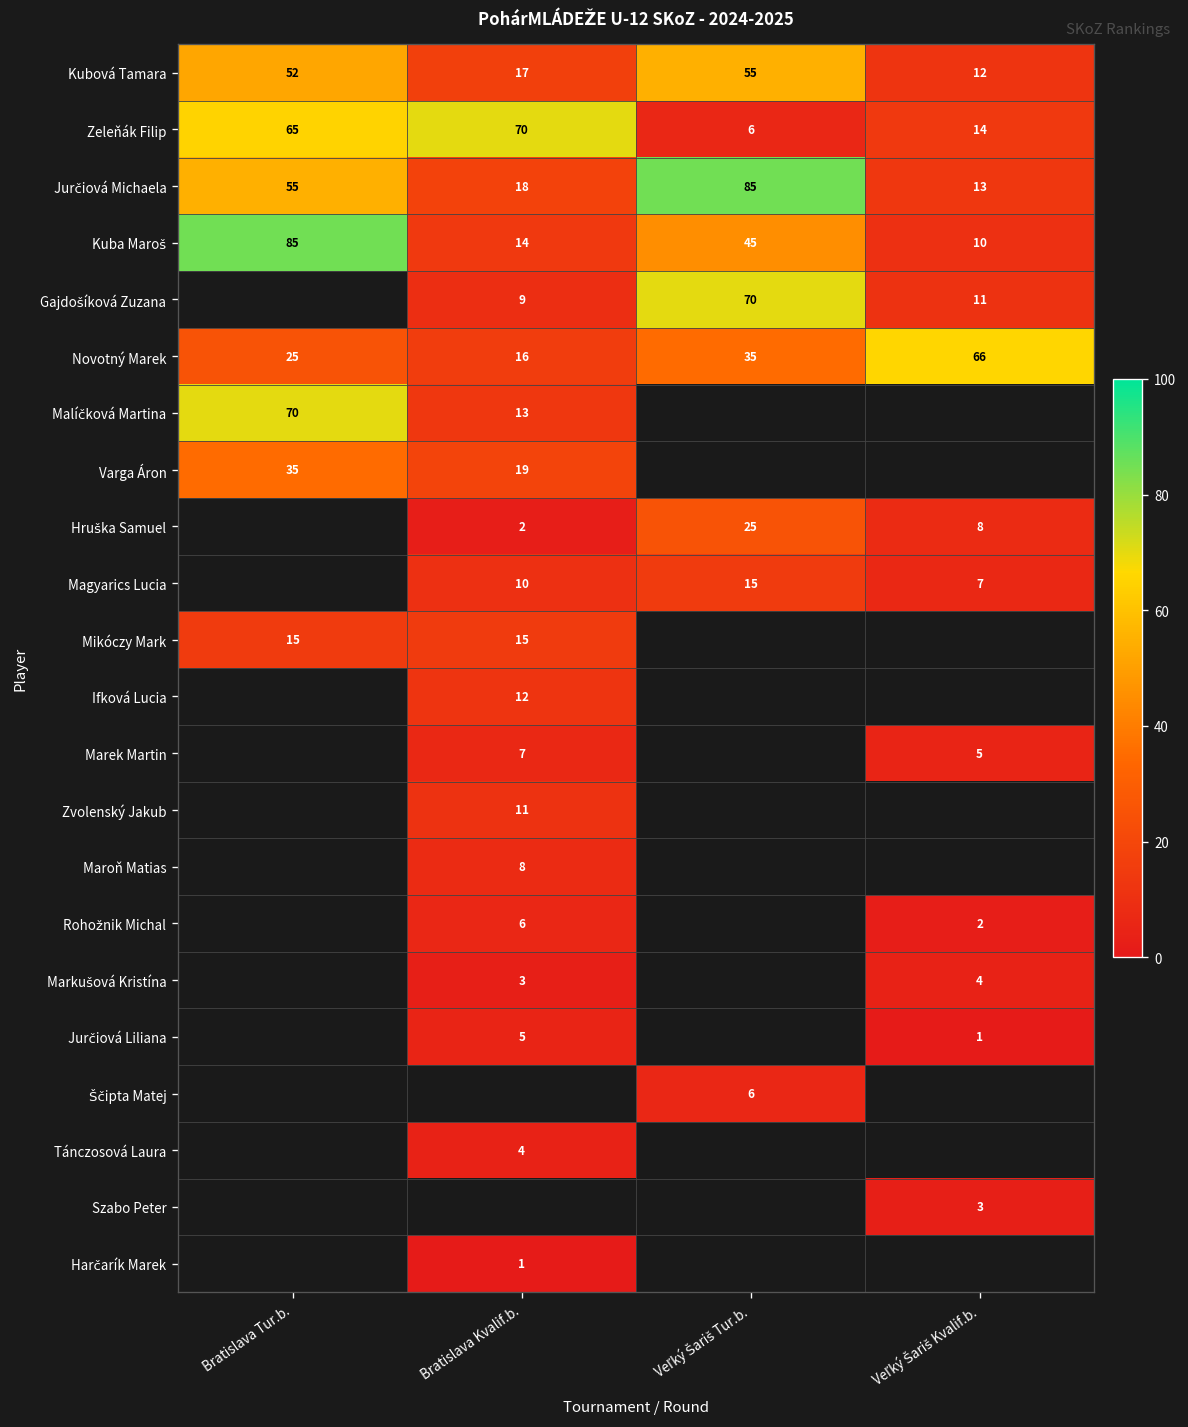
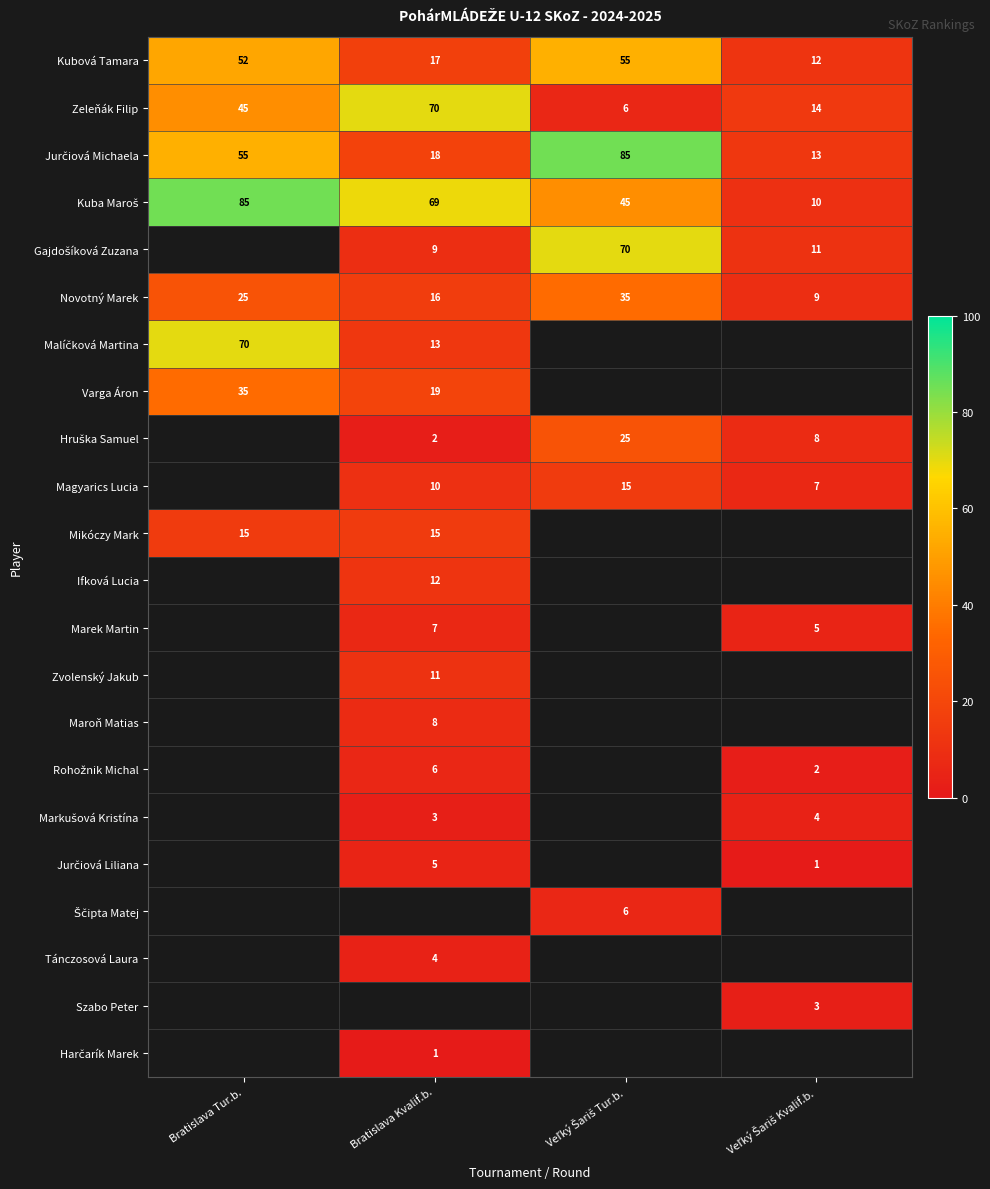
  {
    "Kubová Tamara": {
      "Bratislava Tur.b.": 52,
      "Bratislava Kvalif.b.": 17,
      "Veľký Šariš Tur.b.": 55,
      "Veľký Šariš Kvalif.b.": 12
    },
    "Zeleňák Filip": {
-     "Bratislava Tur.b.": 65,
+     "Bratislava Tur.b.": 45,
      "Bratislava Kvalif.b.": 70,
      "Veľký Šariš Tur.b.": 6,
      "Veľký Šariš Kvalif.b.": 14
    },
    "Jurčiová Michaela": {
      "Bratislava Tur.b.": 55,
      "Bratislava Kvalif.b.": 18,
      "Veľký Šariš Tur.b.": 85,
      "Veľký Šariš Kvalif.b.": 13
    },
    "Kuba Maroš": {
      "Bratislava Tur.b.": 85,
-     "Bratislava Kvalif.b.": 14,
+     "Bratislava Kvalif.b.": 69,
      "Veľký Šariš Tur.b.": 45,
      "Veľký Šariš Kvalif.b.": 10
    },
    "Gajdošíková Zuzana": {
      "Bratislava Kvalif.b.": 9,
      "Veľký Šariš Tur.b.": 70,
      "Veľký Šariš Kvalif.b.": 11
    },
    "Novotný Marek": {
      "Bratislava Tur.b.": 25,
      "Bratislava Kvalif.b.": 16,
      "Veľký Šariš Tur.b.": 35,
-     "Veľký Šariš Kvalif.b.": 66
+     "Veľký Šariš Kvalif.b.": 9
    },
    "Malíčková Martina": {
      "Bratislava Tur.b.": 70,
      "Bratislava Kvalif.b.": 13
    },
    "Varga Áron": {
      "Bratislava Tur.b.": 35,
      "Bratislava Kvalif.b.": 19
    },
    "Hruška Samuel": {
      "Bratislava Kvalif.b.": 2,
      "Veľký Šariš Tur.b.": 25,
      "Veľký Šariš Kvalif.b.": 8
    },
    "Magyarics Lucia": {
      "Bratislava Kvalif.b.": 10,
      "Veľký Šariš Tur.b.": 15,
      "Veľký Šariš Kvalif.b.": 7
    },
    "Mikóczy Mark": {
      "Bratislava Tur.b.": 15,
      "Bratislava Kvalif.b.": 15
    },
    "Ifková Lucia": {
      "Bratislava Kvalif.b.": 12
    },
    "Marek Martin": {
      "Bratislava Kvalif.b.": 7,
      "Veľký Šariš Kvalif.b.": 5
    },
    "Zvolenský Jakub": {
      "Bratislava Kvalif.b.": 11
    },
    "Maroň Matias": {
      "Bratislava Kvalif.b.": 8
    },
    "Rohožnik Michal": {
      "Bratislava Kvalif.b.": 6,
      "Veľký Šariš Kvalif.b.": 2
    },
    "Markušová Kristína": {
      "Bratislava Kvalif.b.": 3,
      "Veľký Šariš Kvalif.b.": 4
    },
    "Jurčiová Liliana": {
      "Bratislava Kvalif.b.": 5,
      "Veľký Šariš Kvalif.b.": 1
    },
    "Ščipta Matej": {
      "Veľký Šariš Tur.b.": 6
    },
    "Tánczosová Laura": {
      "Bratislava Kvalif.b.": 4
    },
    "Szabo Peter": {
      "Veľký Šariš Kvalif.b.": 3
    },
    "Harčarík Marek": {
      "Bratislava Kvalif.b.": 1
    }
  }
